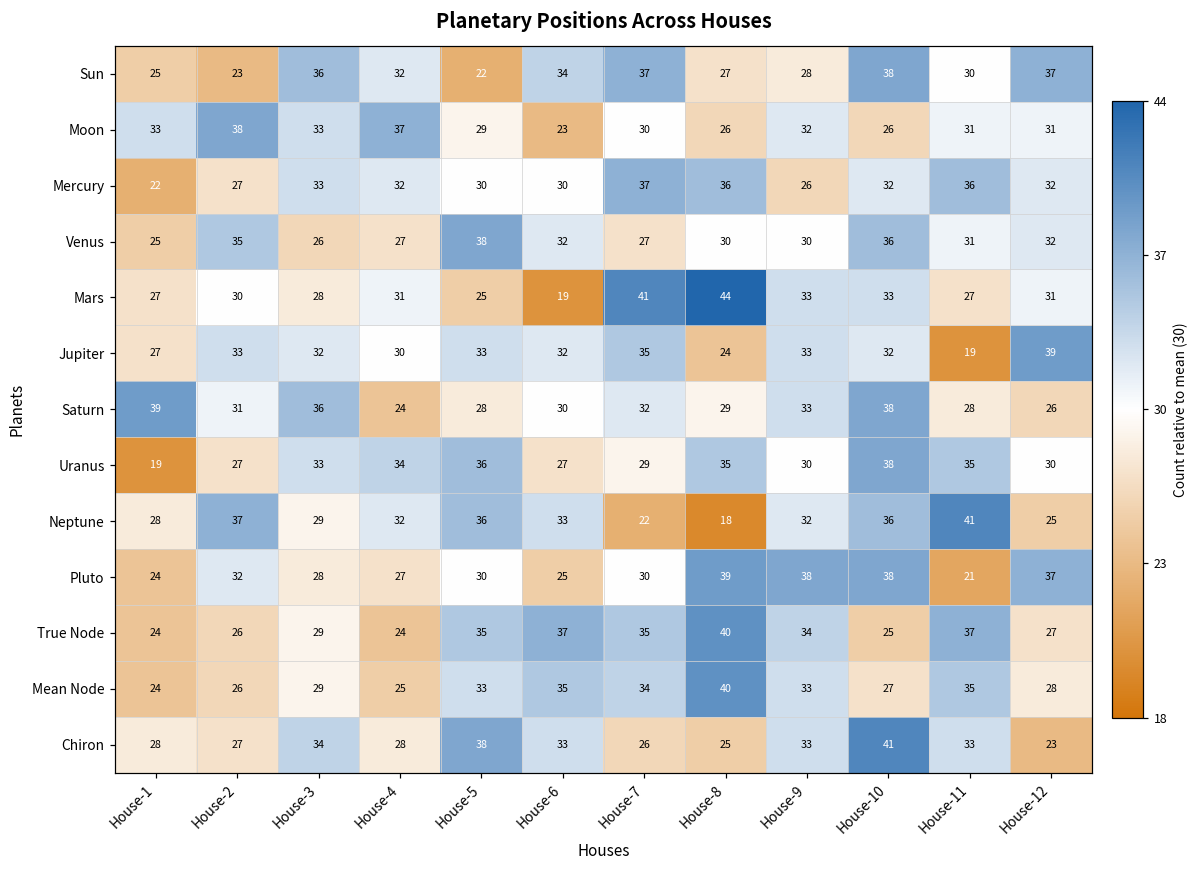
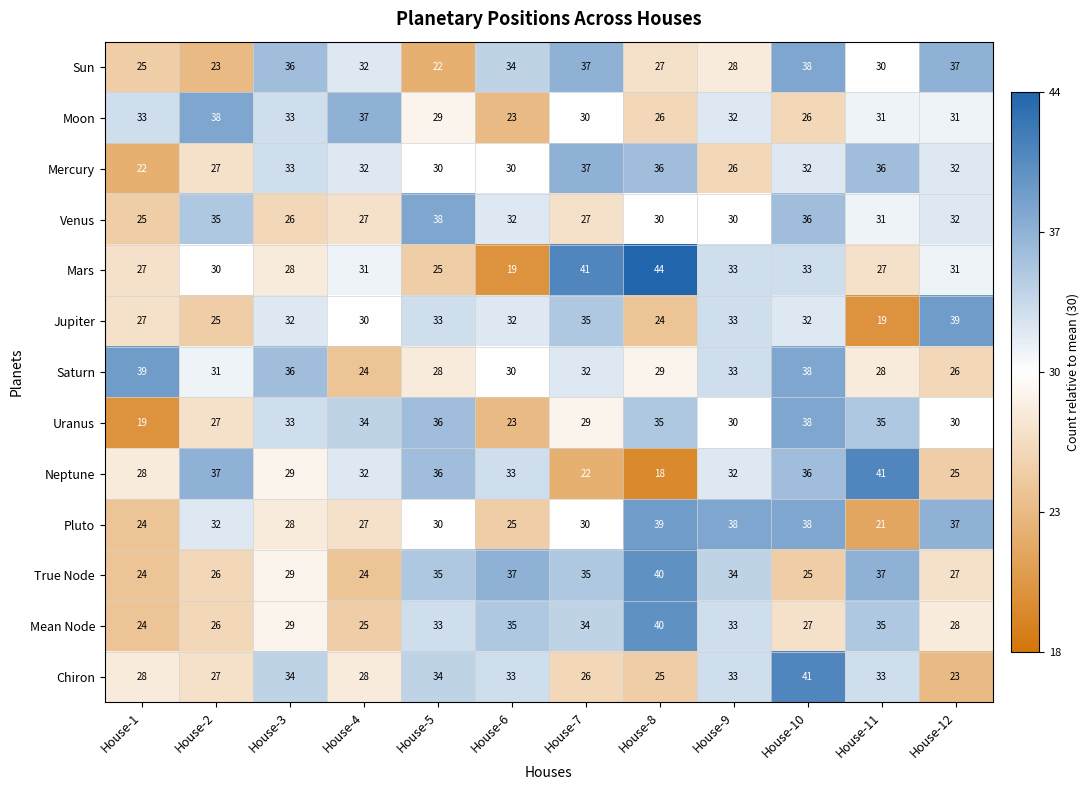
  {
    "Sun": {
      "House-1": 25,
      "House-2": 23,
      "House-3": 36,
      "House-4": 32,
      "House-5": 22,
      "House-6": 34,
      "House-7": 37,
      "House-8": 27,
      "House-9": 28,
      "House-10": 38,
      "House-11": 30,
      "House-12": 37
    },
    "Moon": {
      "House-1": 33,
      "House-2": 38,
      "House-3": 33,
      "House-4": 37,
      "House-5": 29,
      "House-6": 23,
      "House-7": 30,
      "House-8": 26,
      "House-9": 32,
      "House-10": 26,
      "House-11": 31,
      "House-12": 31
    },
    "Mercury": {
      "House-1": 22,
      "House-2": 27,
      "House-3": 33,
      "House-4": 32,
      "House-5": 30,
      "House-6": 30,
      "House-7": 37,
      "House-8": 36,
      "House-9": 26,
      "House-10": 32,
      "House-11": 36,
      "House-12": 32
    },
    "Venus": {
      "House-1": 25,
      "House-2": 35,
      "House-3": 26,
      "House-4": 27,
      "House-5": 38,
      "House-6": 32,
      "House-7": 27,
      "House-8": 30,
      "House-9": 30,
      "House-10": 36,
      "House-11": 31,
      "House-12": 32
    },
    "Mars": {
      "House-1": 27,
      "House-2": 30,
      "House-3": 28,
      "House-4": 31,
      "House-5": 25,
      "House-6": 19,
      "House-7": 41,
      "House-8": 44,
      "House-9": 33,
      "House-10": 33,
      "House-11": 27,
      "House-12": 31
    },
    "Jupiter": {
      "House-1": 27,
-     "House-2": 33,
+     "House-2": 25,
      "House-3": 32,
      "House-4": 30,
      "House-5": 33,
      "House-6": 32,
      "House-7": 35,
      "House-8": 24,
      "House-9": 33,
      "House-10": 32,
      "House-11": 19,
      "House-12": 39
    },
    "Saturn": {
      "House-1": 39,
      "House-2": 31,
      "House-3": 36,
      "House-4": 24,
      "House-5": 28,
      "House-6": 30,
      "House-7": 32,
      "House-8": 29,
      "House-9": 33,
      "House-10": 38,
      "House-11": 28,
      "House-12": 26
    },
    "Uranus": {
      "House-1": 19,
      "House-2": 27,
      "House-3": 33,
      "House-4": 34,
      "House-5": 36,
-     "House-6": 27,
+     "House-6": 23,
      "House-7": 29,
      "House-8": 35,
      "House-9": 30,
      "House-10": 38,
      "House-11": 35,
      "House-12": 30
    },
    "Neptune": {
      "House-1": 28,
      "House-2": 37,
      "House-3": 29,
      "House-4": 32,
      "House-5": 36,
      "House-6": 33,
      "House-7": 22,
      "House-8": 18,
      "House-9": 32,
      "House-10": 36,
      "House-11": 41,
      "House-12": 25
    },
    "Pluto": {
      "House-1": 24,
      "House-2": 32,
      "House-3": 28,
      "House-4": 27,
      "House-5": 30,
      "House-6": 25,
      "House-7": 30,
      "House-8": 39,
      "House-9": 38,
      "House-10": 38,
      "House-11": 21,
      "House-12": 37
    },
    "True Node": {
      "House-1": 24,
      "House-2": 26,
      "House-3": 29,
      "House-4": 24,
      "House-5": 35,
      "House-6": 37,
      "House-7": 35,
      "House-8": 40,
      "House-9": 34,
      "House-10": 25,
      "House-11": 37,
      "House-12": 27
    },
    "Mean Node": {
      "House-1": 24,
      "House-2": 26,
      "House-3": 29,
      "House-4": 25,
      "House-5": 33,
      "House-6": 35,
      "House-7": 34,
      "House-8": 40,
      "House-9": 33,
      "House-10": 27,
      "House-11": 35,
      "House-12": 28
    },
    "Chiron": {
      "House-1": 28,
      "House-2": 27,
      "House-3": 34,
      "House-4": 28,
-     "House-5": 38,
+     "House-5": 34,
      "House-6": 33,
      "House-7": 26,
      "House-8": 25,
      "House-9": 33,
      "House-10": 41,
      "House-11": 33,
      "House-12": 23
    }
  }
